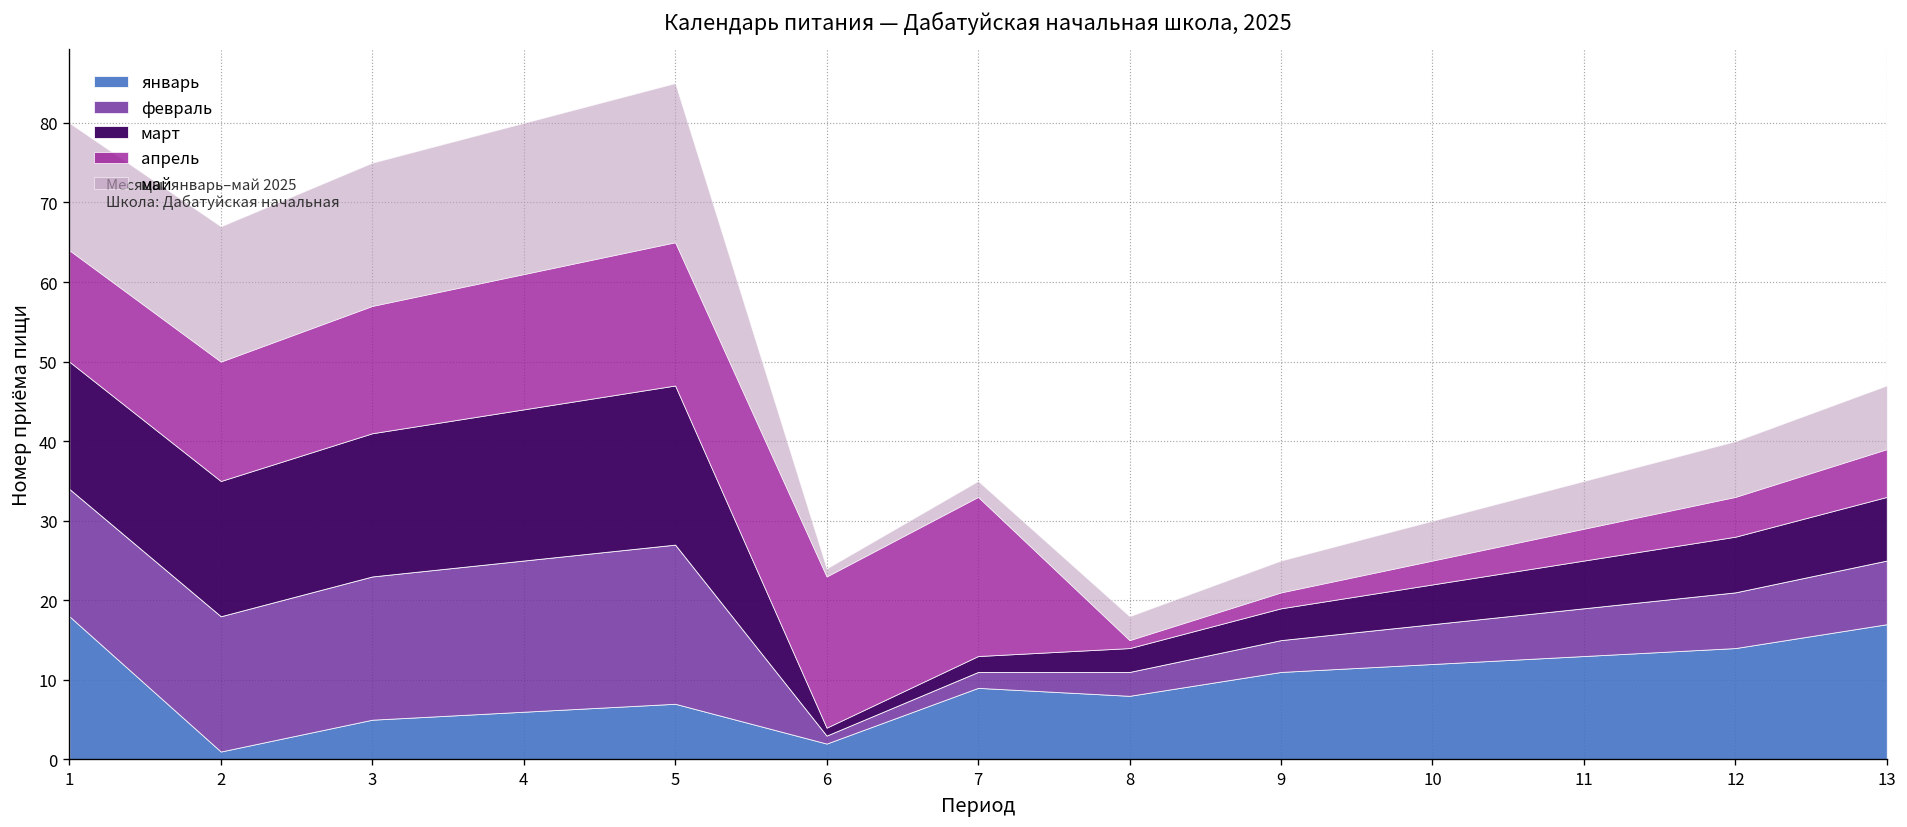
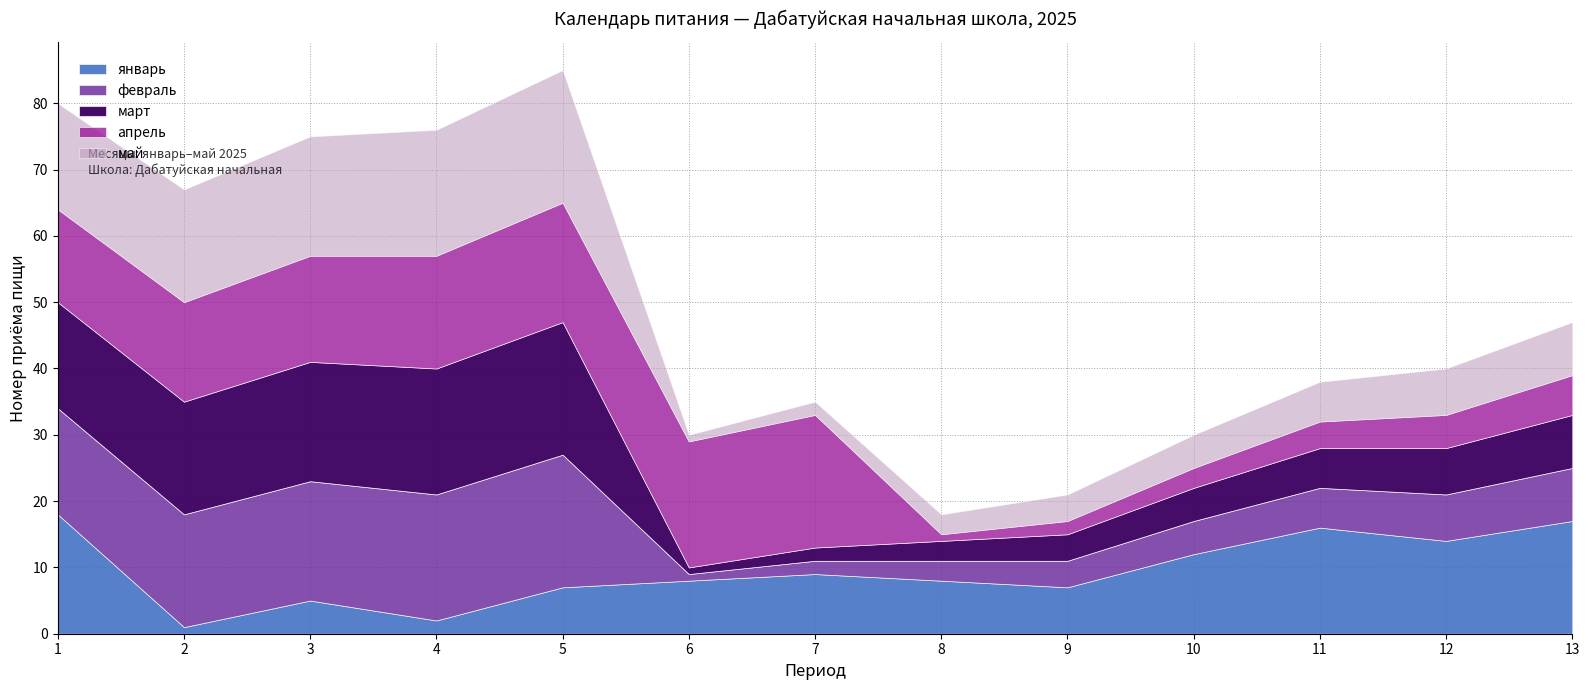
  {
    "январь": {
      "1": 18,
      "2": 1,
      "3": 5,
-     "4": 6,
+     "4": 2,
      "5": 7,
-     "6": 2,
+     "6": 8,
      "7": 9,
      "8": 8,
-     "9": 11,
+     "9": 7,
      "10": 12,
-     "11": 13,
+     "11": 16,
      "12": 14,
      "13": 17
    },
    "март": {
      "1": 16,
      "2": 17,
      "3": 18,
      "4": 19,
      "5": 20,
      "6": 1,
      "7": 2,
      "8": 3,
      "9": 4,
      "10": 5,
      "11": 6,
      "12": 7,
      "13": 8
    },
    "май": {
      "1": 16,
      "3": 18,
      "4": 19,
      "5": 20,
      "6": 1,
      "7": 2,
      "8": 3,
      "9": 4,
      "10": 5,
      "11": 6,
      "12": 7,
      "13": 8
    }
  }
